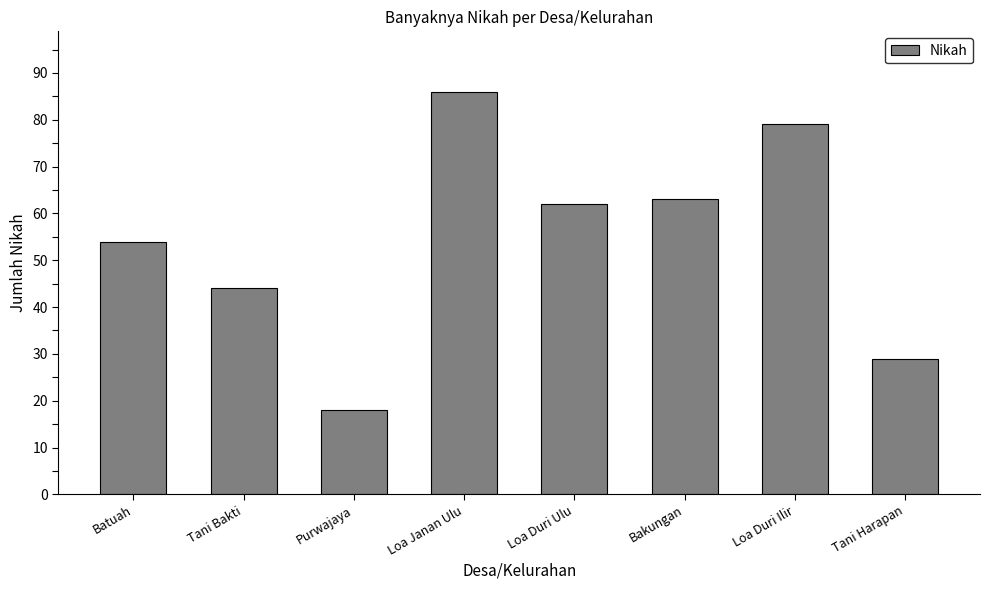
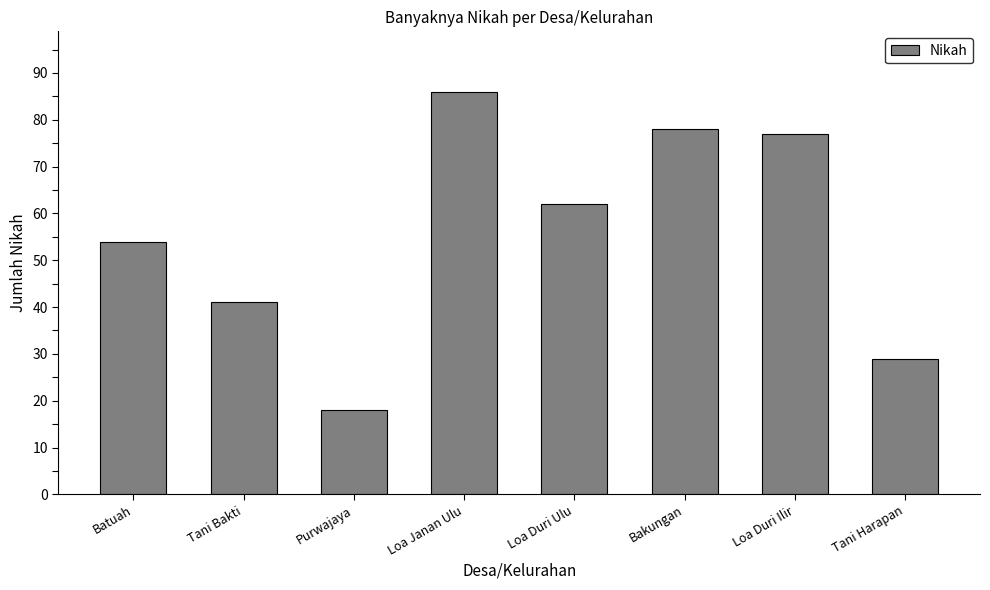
  {
    "Batuah": 54,
-   "Tani Bakti": 44,
+   "Tani Bakti": 41,
    "Purwajaya": 18,
    "Loa Janan Ulu": 86,
    "Loa Duri Ulu": 62,
-   "Bakungan": 63,
-   "Loa Duri Ilir": 79,
+   "Bakungan": 78,
+   "Loa Duri Ilir": 77,
    "Tani Harapan": 29
  }
